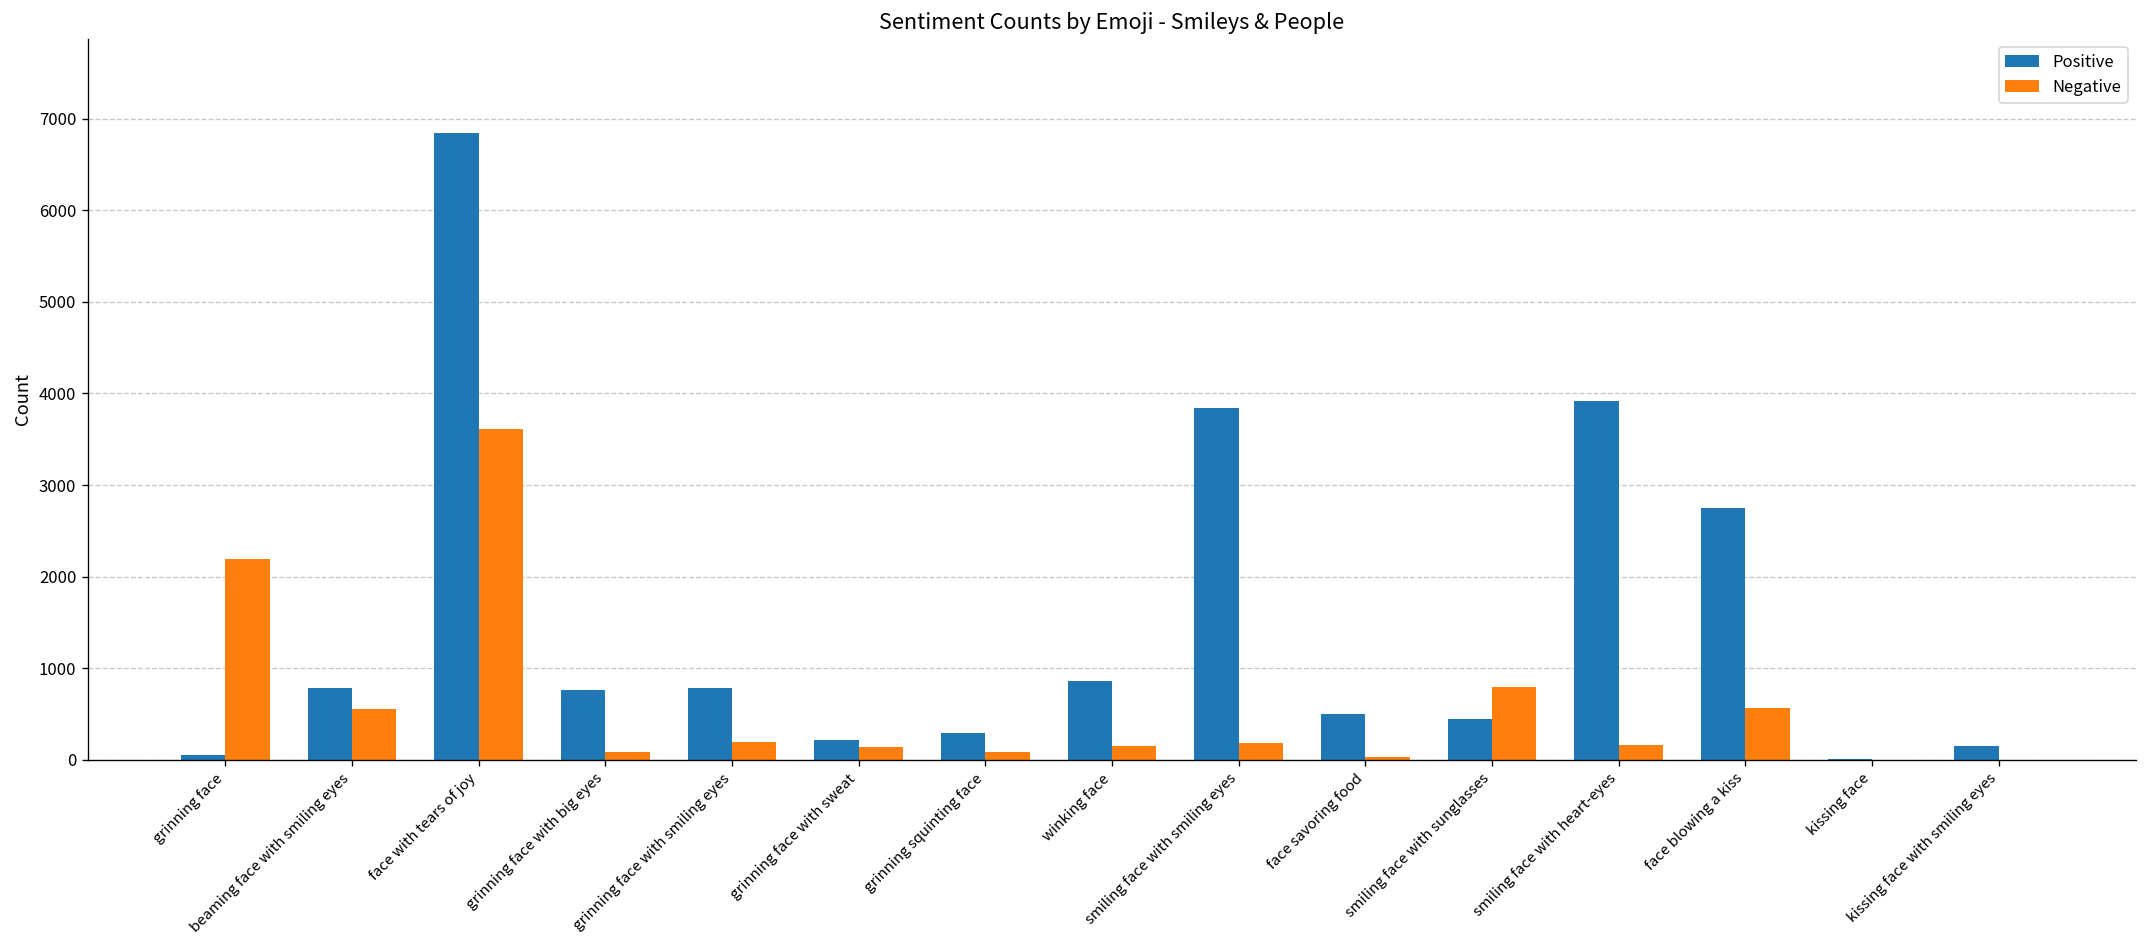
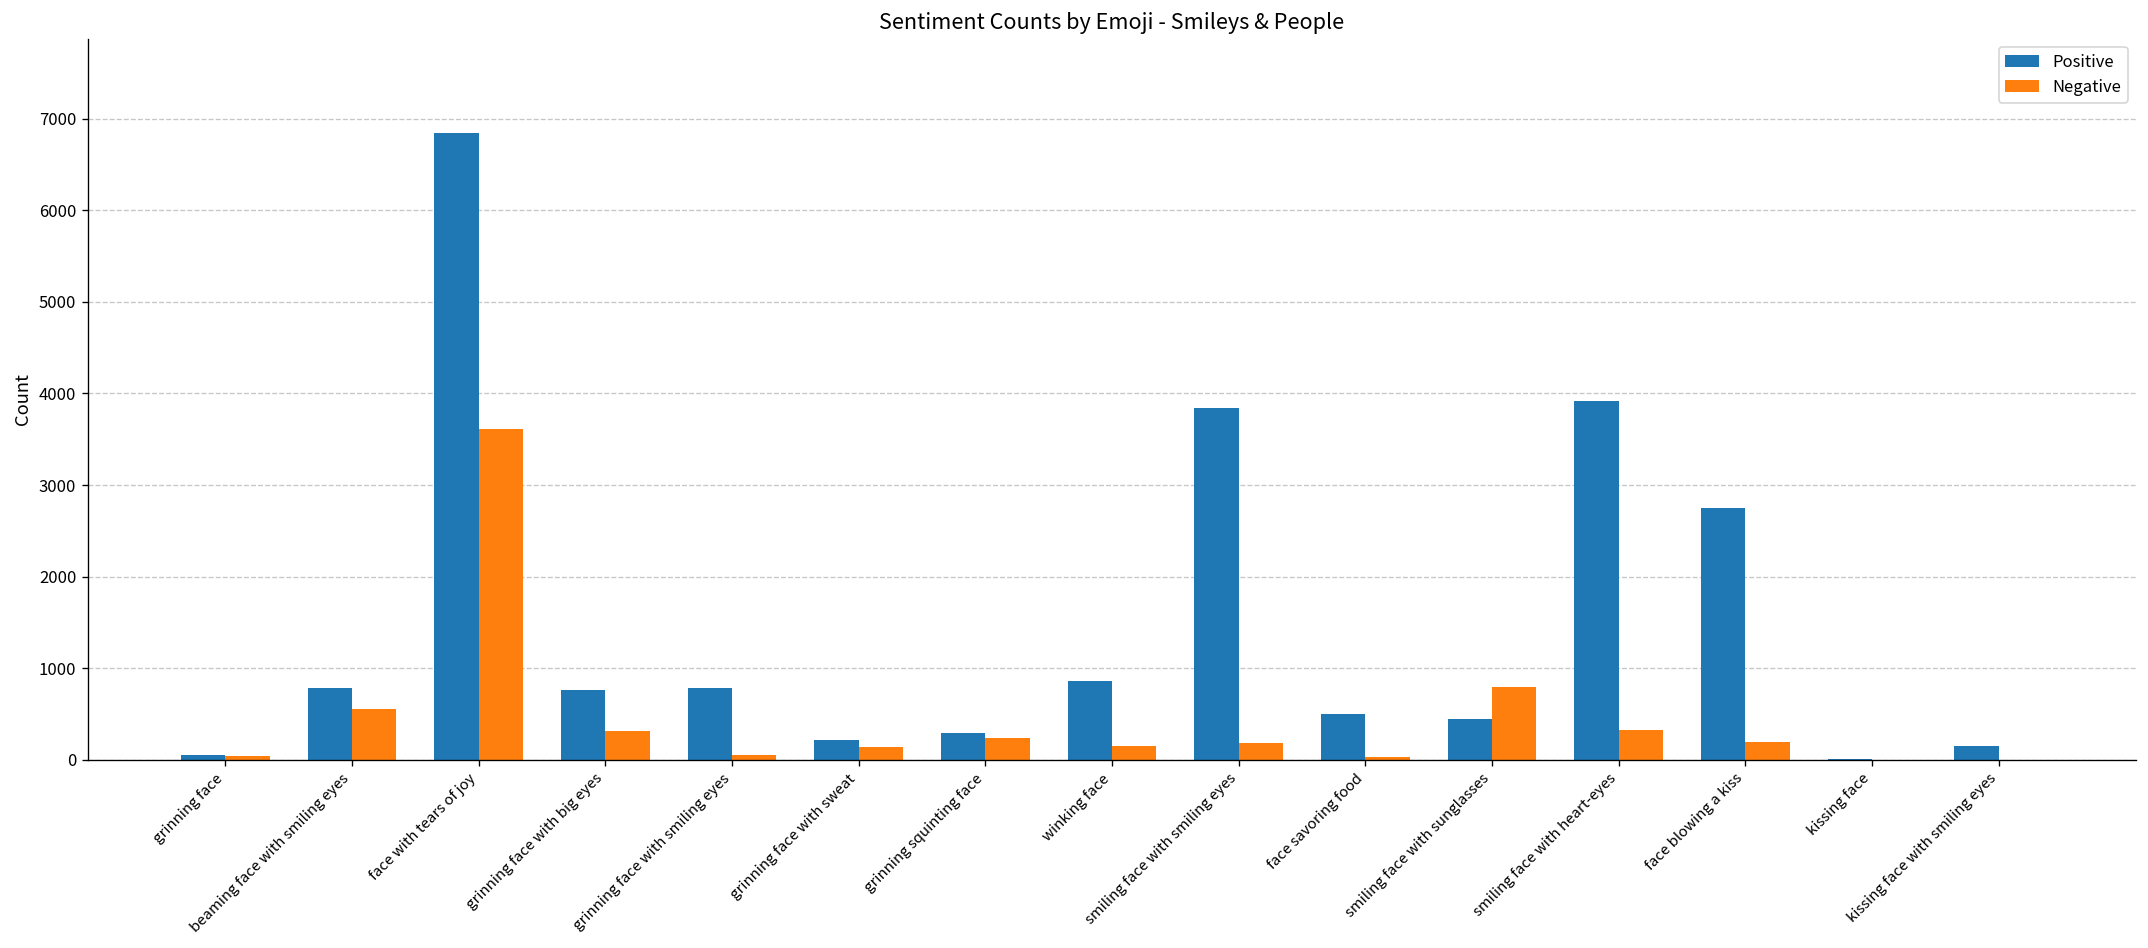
  {
    "Positive": {
      "grinning face": 100,
      "beaming face with smiling eyes": 800,
      "face with tears of joy": 6800,
      "grinning face with big eyes": 800,
      "grinning face with smiling eyes": 800,
      "grinning face with sweat": 200,
      "grinning squinting face": 300,
      "winking face": 900,
      "smiling face with smiling eyes": 3800,
      "face savoring food": 500,
      "smiling face with sunglasses": 500,
      "smiling face with heart-eyes": 3900,
      "face blowing a kiss": 2800,
      "kissing face with smiling eyes": 200
    },
    "Negative": {
-     "grinning face": 2200,
+     "grinning face": 0,
      "beaming face with smiling eyes": 600,
      "face with tears of joy": 3600,
-     "grinning face with big eyes": 100,
-     "grinning face with smiling eyes": 200,
+     "grinning face with big eyes": 300,
+     "grinning face with smiling eyes": 100,
      "grinning face with sweat": 100,
-     "grinning squinting face": 100,
+     "grinning squinting face": 200,
      "winking face": 200,
      "smiling face with smiling eyes": 200,
      "face savoring food": 0,
      "smiling face with sunglasses": 800,
-     "smiling face with heart-eyes": 200,
-     "face blowing a kiss": 600
+     "smiling face with heart-eyes": 300,
+     "face blowing a kiss": 200
    }
  }
